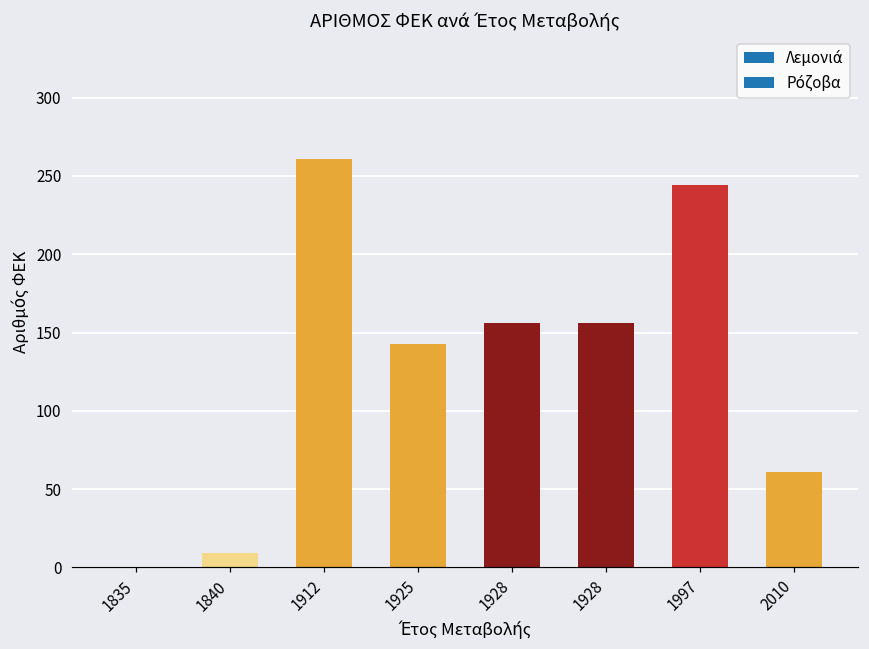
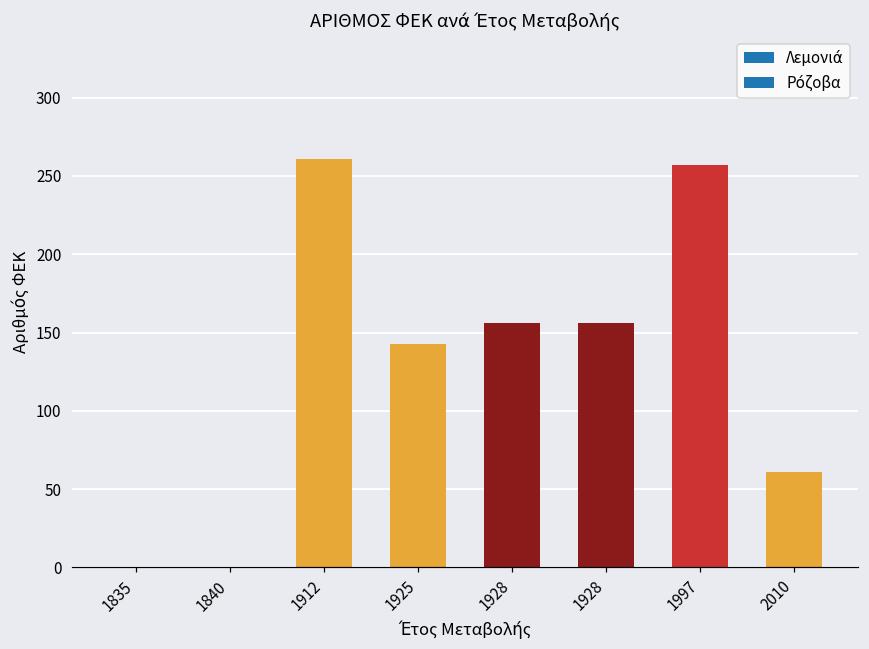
  {
    "1835": 0,
-   "1840": 9,
+   "1840": 0,
    "1912": 261,
    "1925": 143,
-   "1997": 244,
+   "1997": 257,
    "2010": 61
  }
